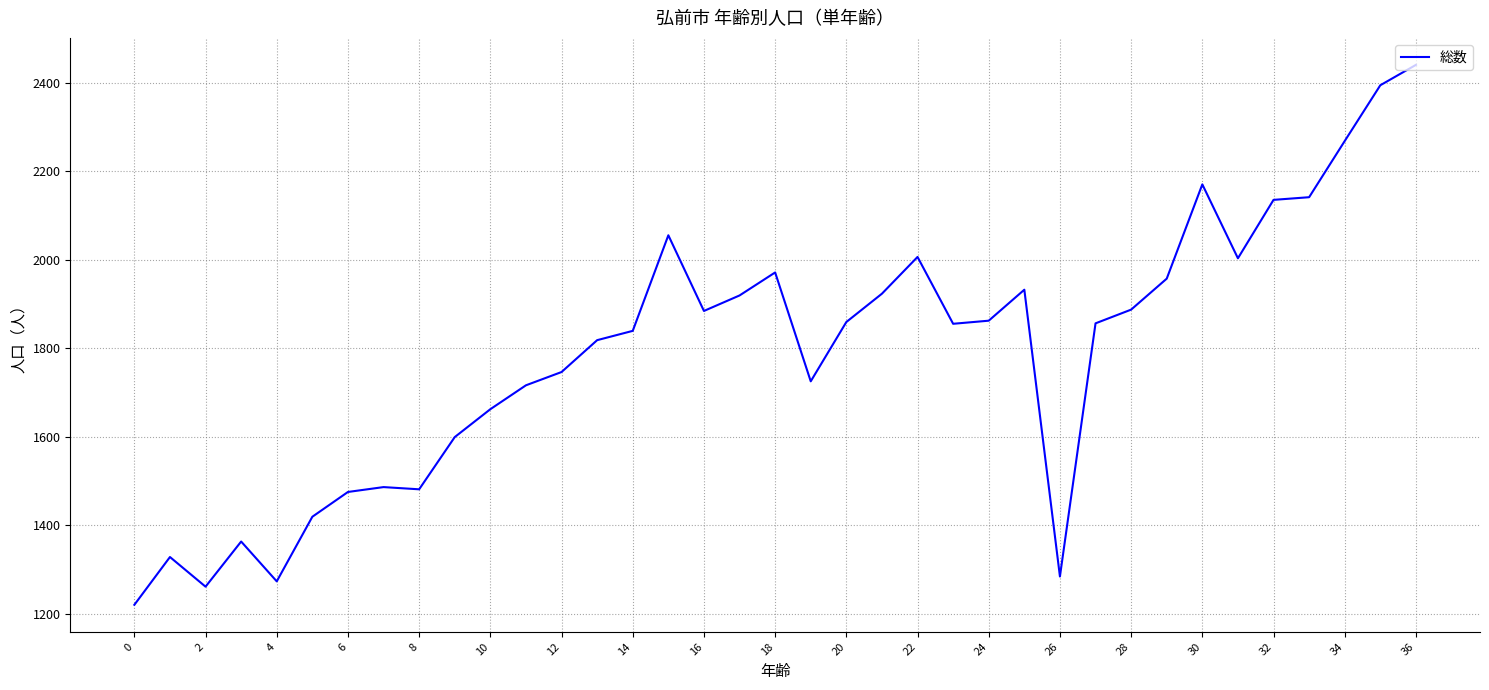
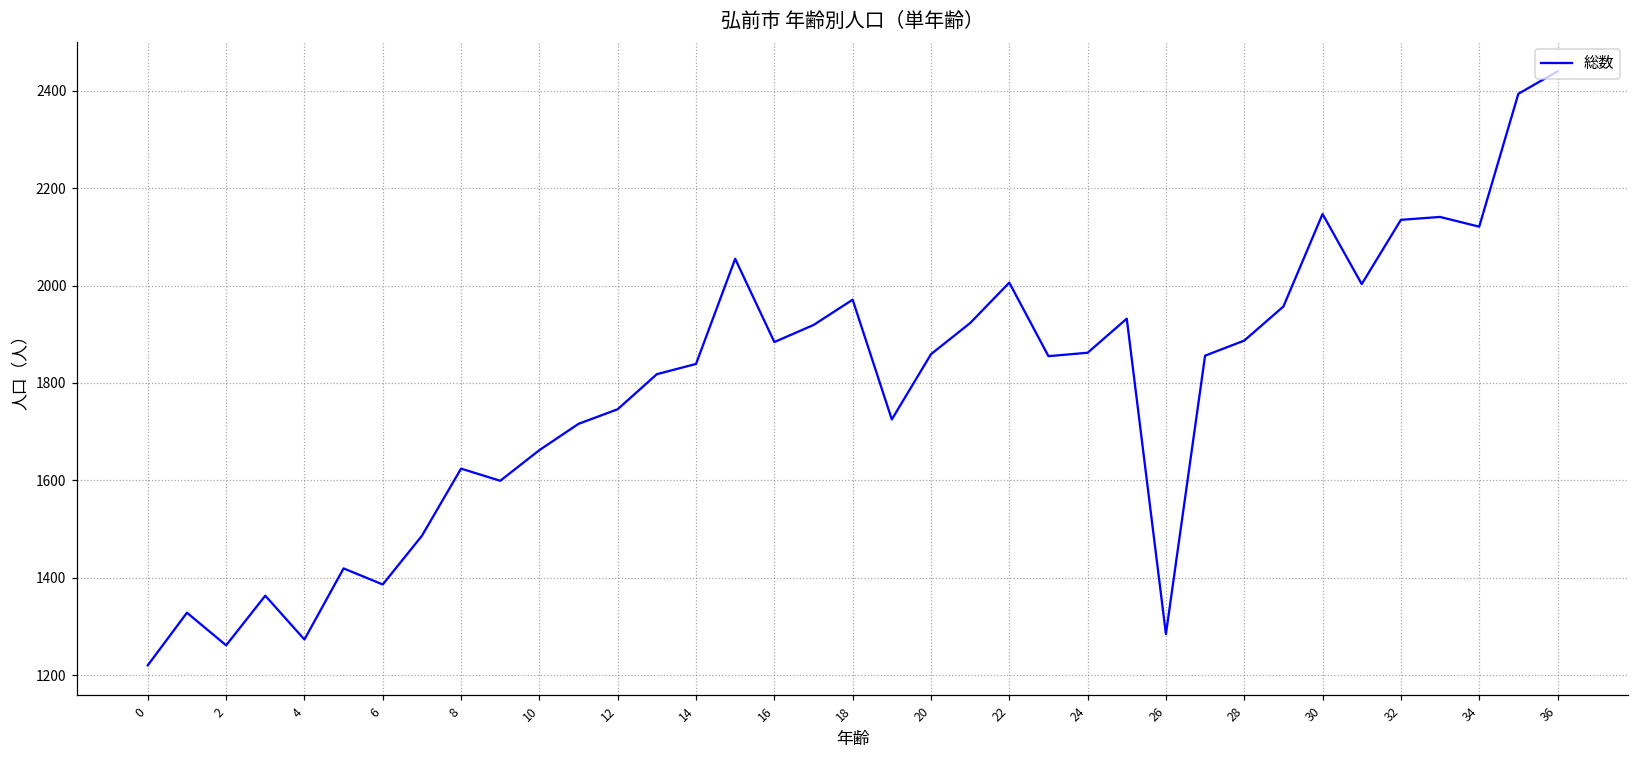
  {
    "0": 1220,
    "2": 1260,
    "4": 1270,
-   "6": 1480,
-   "8": 1480,
+   "6": 1390,
+   "8": 1620,
    "10": 1660,
    "12": 1750,
    "14": 1840,
    "16": 1880,
    "18": 1970,
    "20": 1860,
    "22": 2010,
    "24": 1860,
    "26": 1280,
    "28": 1890,
-   "30": 2170,
+   "30": 2150,
    "32": 2140,
-   "34": 2270
+   "34": 2120
  }
